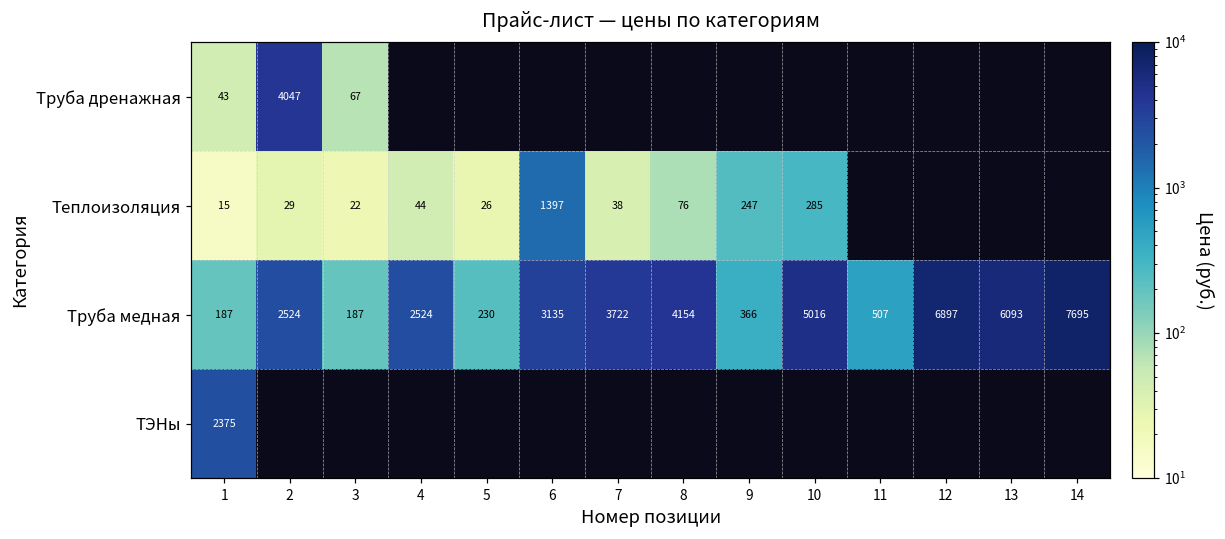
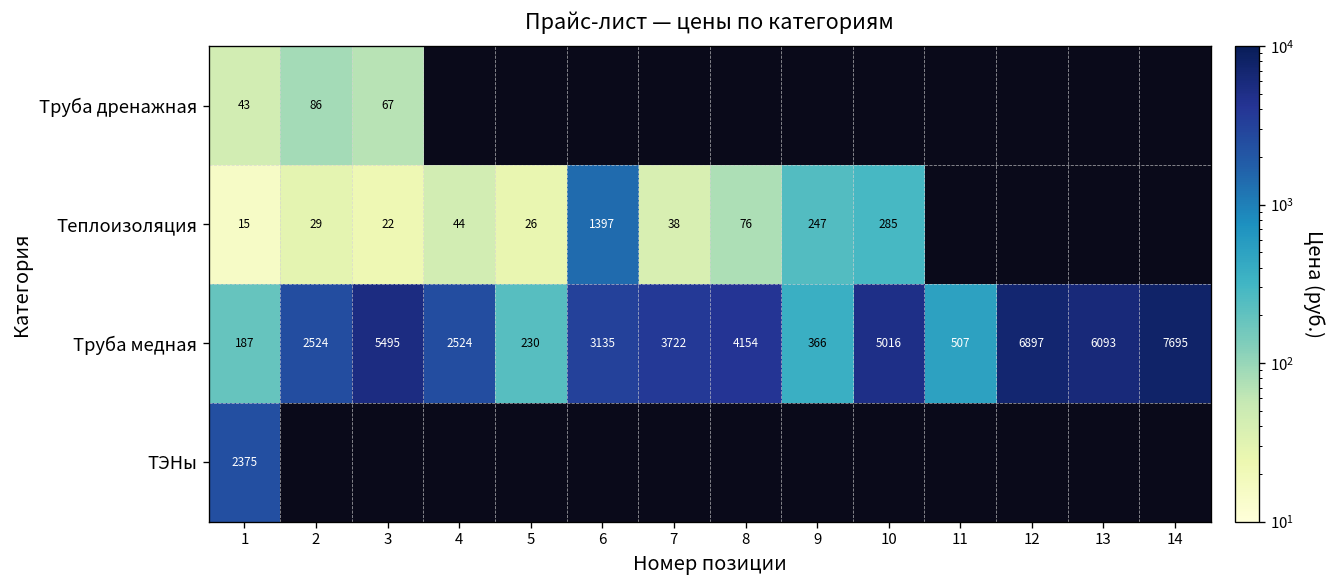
  {
    "Труба дренажная": {
      "1": 43,
-     "2": 4047,
+     "2": 86,
      "3": 67
    },
    "Теплоизоляция": {
      "1": 15,
      "2": 29,
      "3": 22,
      "4": 44,
      "5": 26,
      "6": 1397,
      "7": 38,
      "8": 76,
      "9": 247,
      "10": 285
    },
    "Труба медная": {
      "1": 187,
      "2": 2524,
-     "3": 187,
+     "3": 5495,
      "4": 2524,
      "5": 230,
      "6": 3135,
      "7": 3722,
      "8": 4154,
      "9": 366,
      "10": 5016,
      "11": 507,
      "12": 6897,
      "13": 6093,
      "14": 7695
    },
    "ТЭНы": {
      "1": 2375
    }
  }
